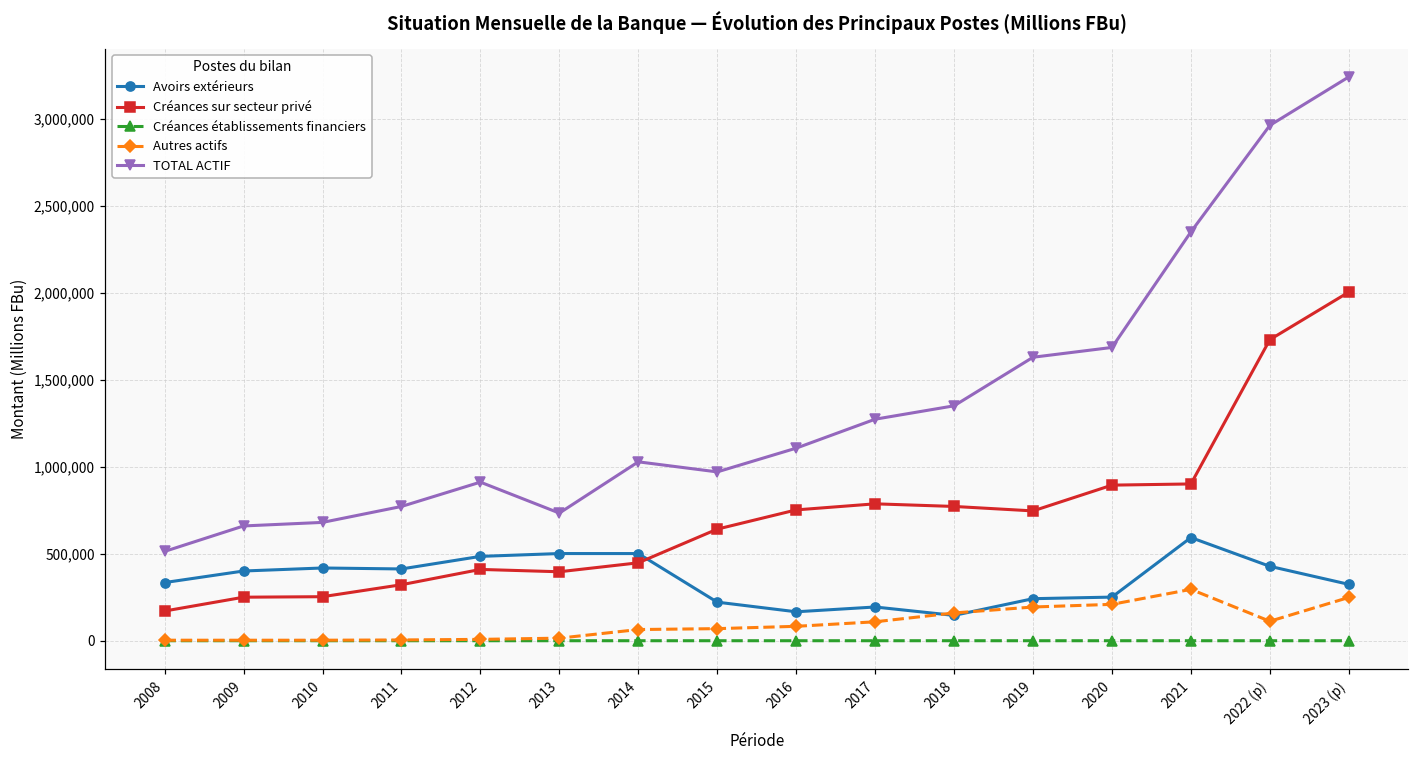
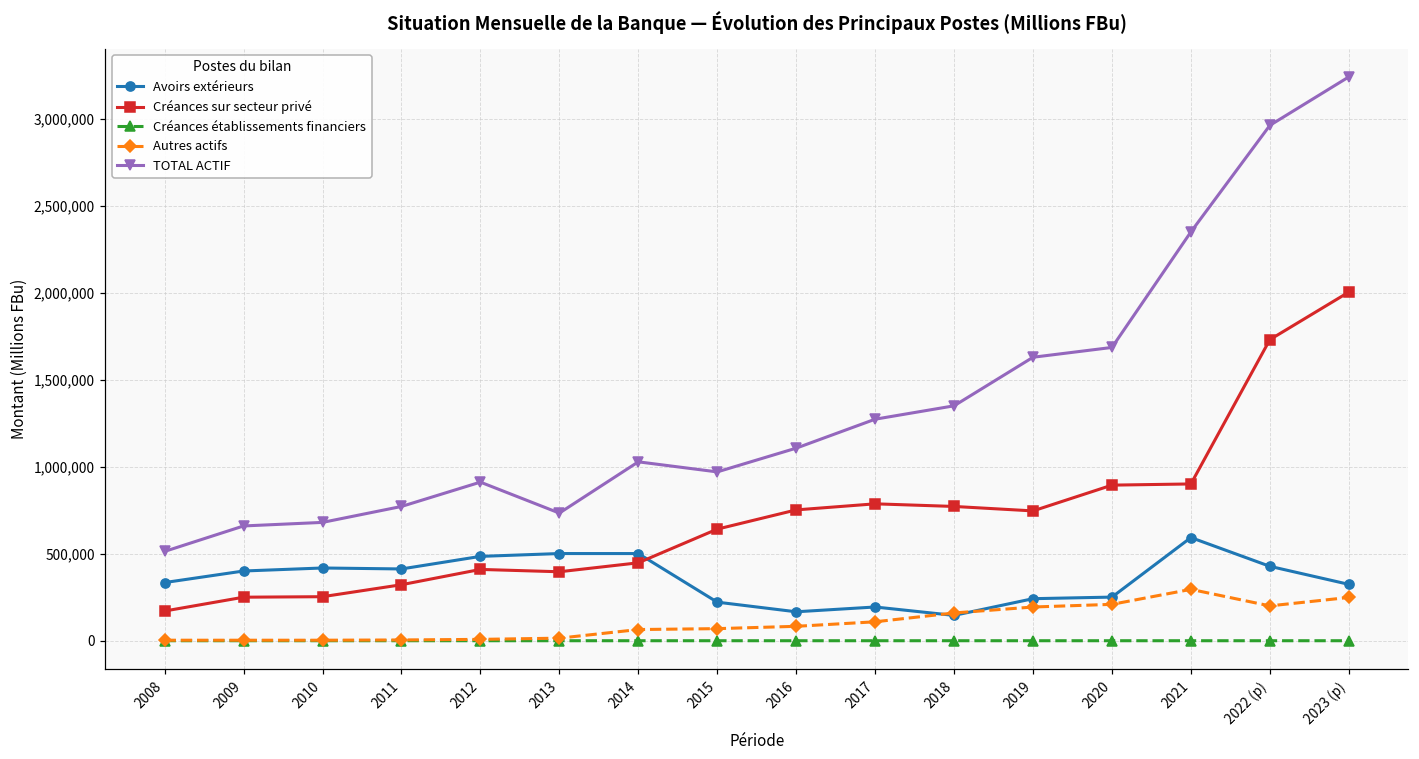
  {
    "Avoirs extérieurs": {
      "2008": "330,000",
      "2009": "400,000",
      "2010": "420,000",
      "2011": "410,000",
      "2012": "490,000",
      "2013": "500,000",
      "2014": "500,000",
      "2015": "220,000",
      "2016": "170,000",
      "2017": "190,000",
      "2019": "240,000",
      "2020": "250,000",
      "2021": "590,000",
      "2022 (p)": "430,000",
      "2023 (p)": "320,000"
    },
    "Créances sur secteur privé": {
      "2008": "170,000",
      "2009": "250,000",
      "2010": "250,000",
      "2011": "320,000",
      "2012": "410,000",
      "2013": "400,000",
      "2014": "450,000",
      "2015": "640,000",
      "2016": "750,000",
      "2017": "790,000",
      "2018": "770,000",
      "2019": "750,000",
      "2020": "890,000",
      "2021": "900,000",
      "2022 (p)": "1,730,000",
      "2023 (p)": "2,000,000"
    },
    "Créances établissements financiers": {
      "2014": "0",
      "2015": "0",
      "2016": "0",
      "2017": "0",
      "2018": "0",
      "2019": "0",
      "2020": "0",
      "2021": "0",
      "2022 (p)": "0",
      "2023 (p)": "0"
    },
    "Autres actifs": {
      "2014": "60,000",
      "2015": "70,000",
      "2016": "80,000",
      "2017": "110,000",
      "2019": "190,000",
      "2020": "210,000",
      "2021": "300,000",
-     "2022 (p)": "110,000",
+     "2022 (p)": "200,000",
      "2023 (p)": "250,000"
    },
    "TOTAL ACTIF": {
      "2008": "510,000",
      "2009": "660,000",
      "2010": "680,000",
      "2011": "770,000",
      "2012": "910,000",
      "2013": "730,000",
      "2014": "1,030,000",
      "2015": "970,000",
      "2016": "1,110,000",
      "2017": "1,270,000",
      "2018": "1,350,000",
      "2019": "1,630,000",
      "2020": "1,690,000",
      "2021": "2,350,000",
      "2022 (p)": "2,960,000",
      "2023 (p)": "3,240,000"
    }
  }
